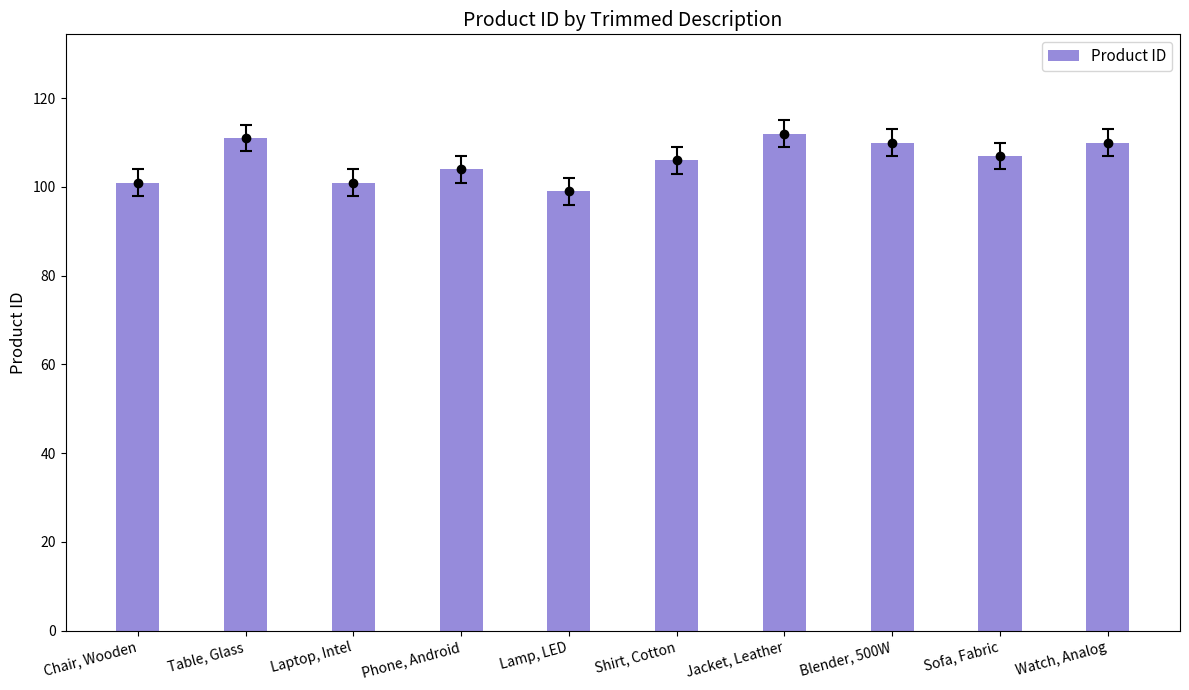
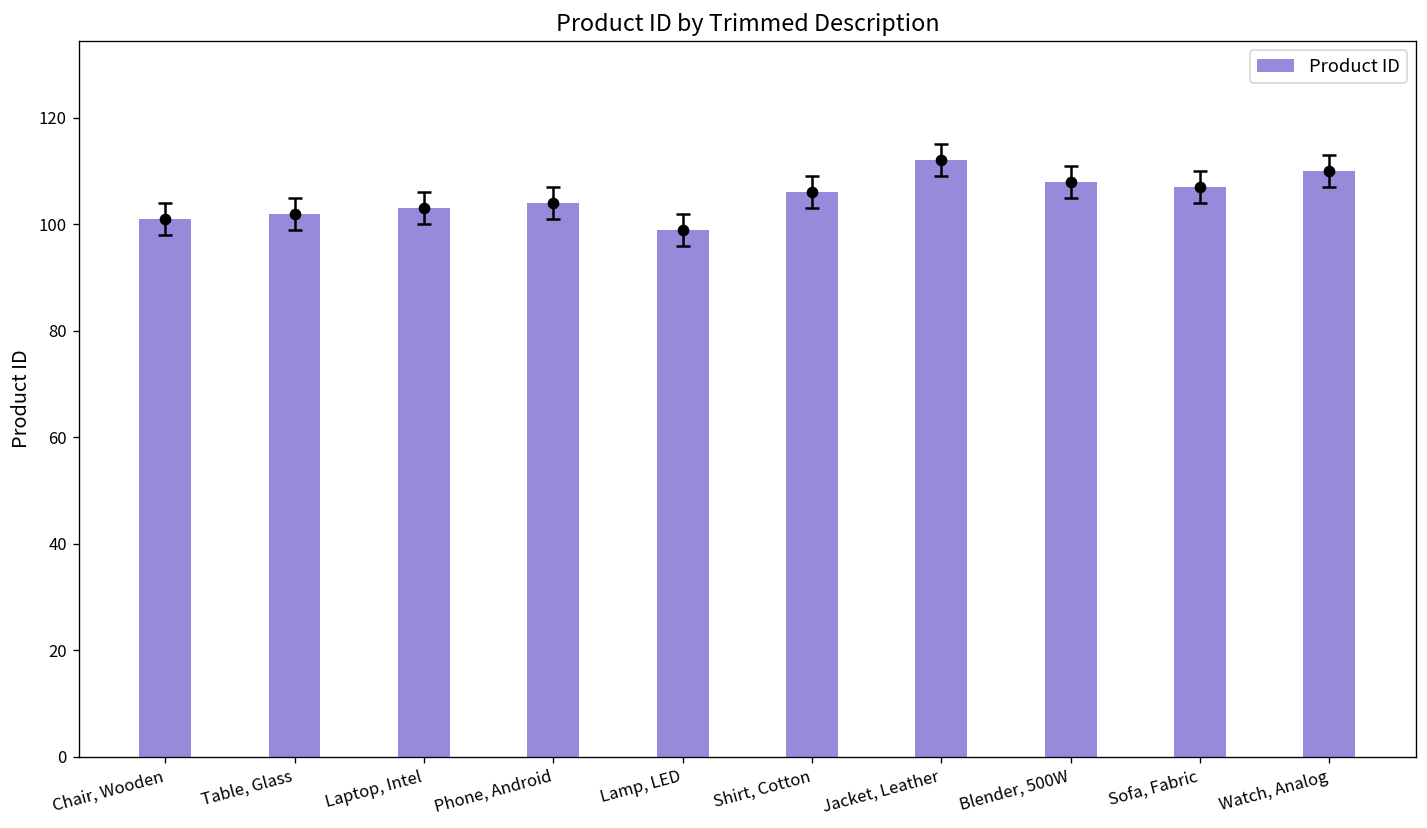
  {
    "Product ID": {
      "Chair, Wooden": 101,
-     "Table, Glass": 111,
-     "Laptop, Intel": 101,
+     "Table, Glass": 102,
+     "Laptop, Intel": 103,
      "Phone, Android": 104,
      "Lamp, LED": 99,
      "Shirt, Cotton": 106,
      "Jacket, Leather": 112,
-     "Blender, 500W": 110,
+     "Blender, 500W": 108,
      "Sofa, Fabric": 107,
      "Watch, Analog": 110
    }
  }
